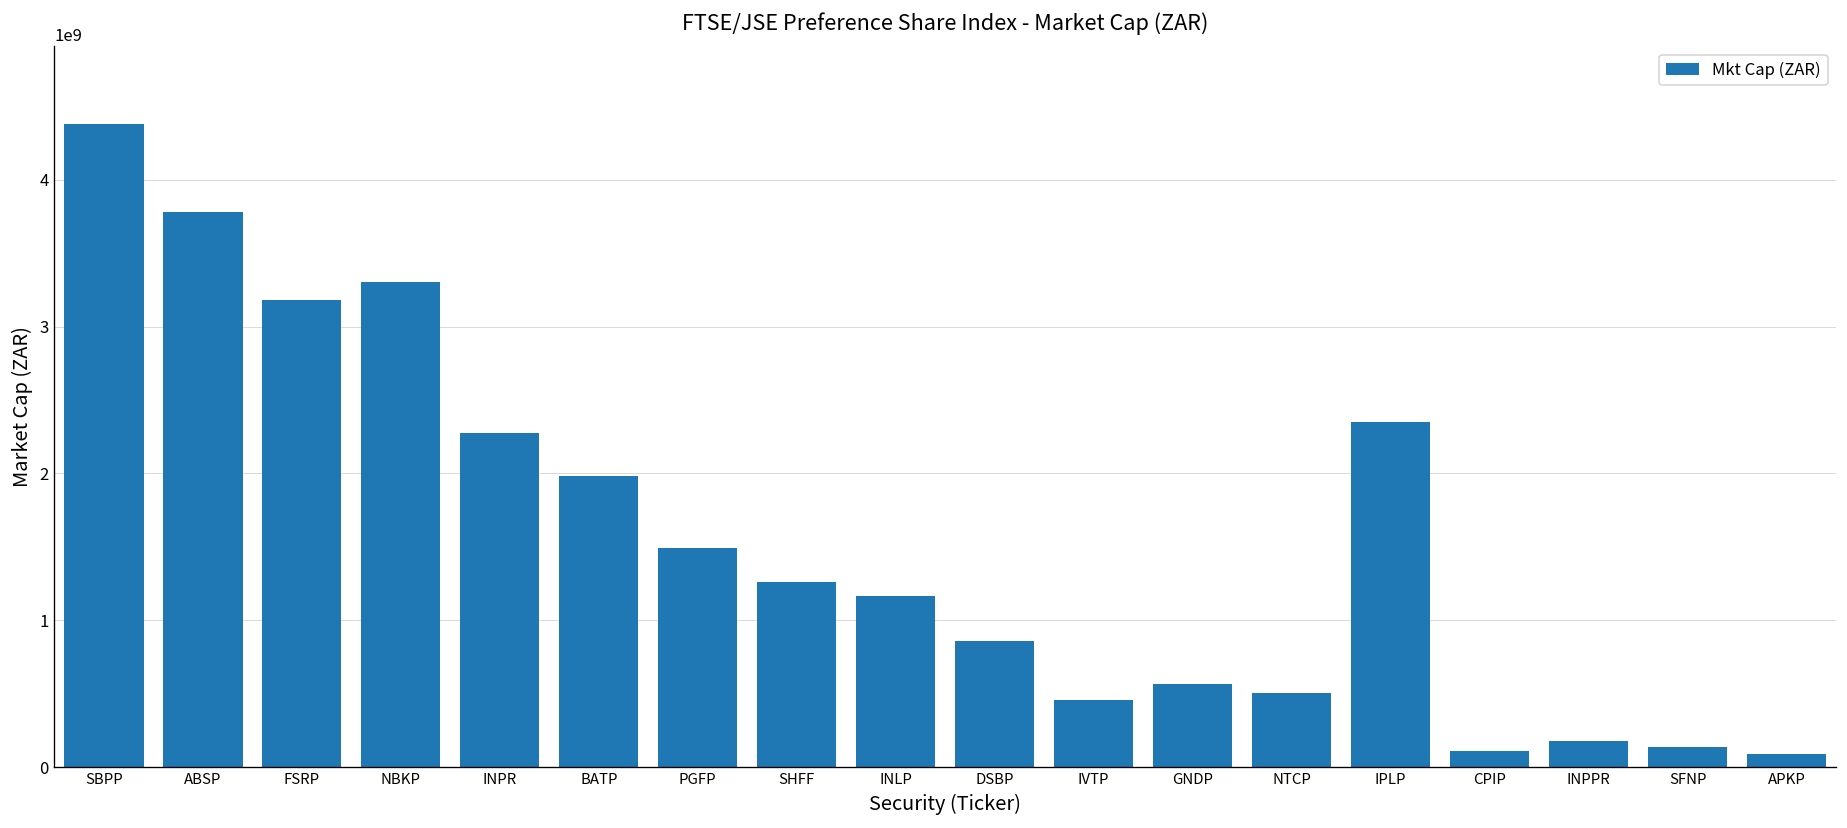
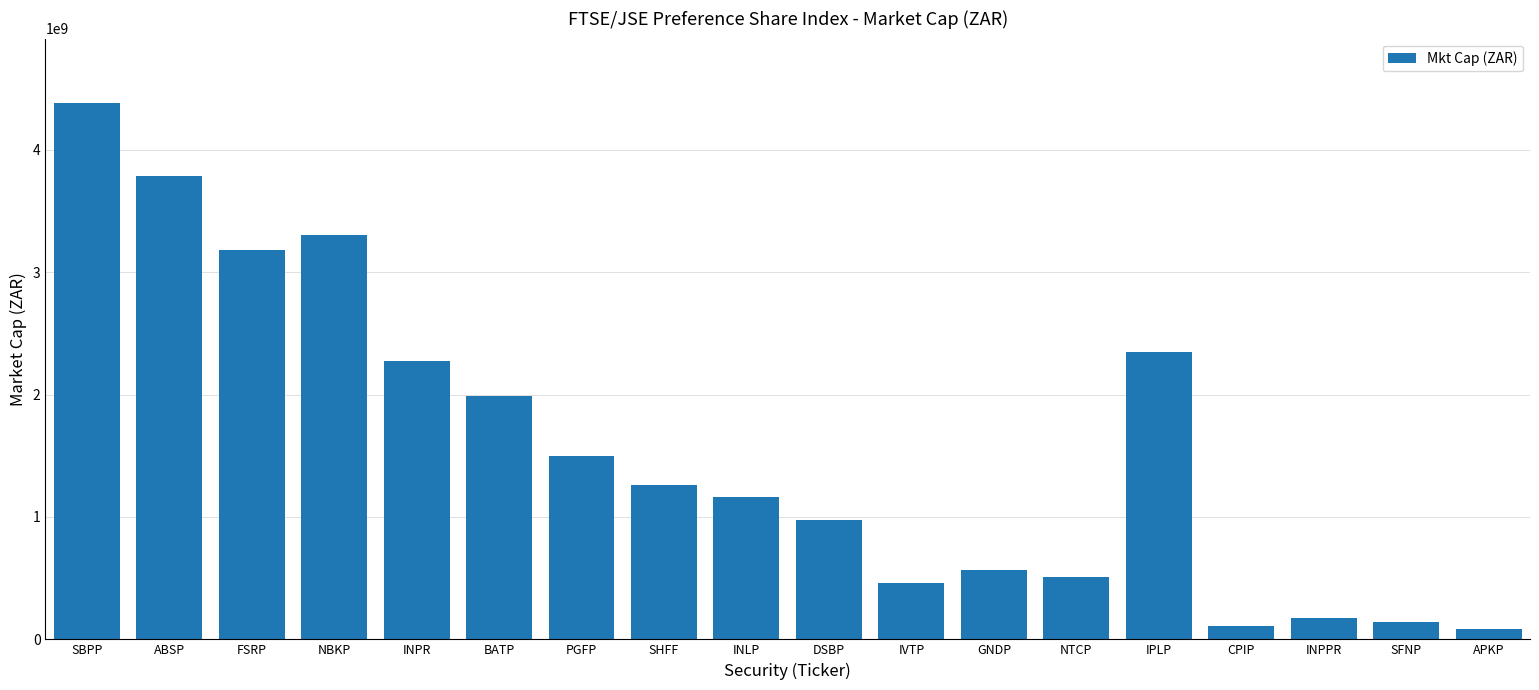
  {
    "SBPP": 4380000000,
    "ABSP": 3780000000,
    "FSRP": 3180000000,
    "NBKP": 3300000000,
    "INPR": 2270000000,
    "BATP": 1990000000,
    "PGFP": 1500000000,
    "SHFF": 1260000000,
    "INLP": 1160000000,
-   "DSBP": 860000000,
+   "DSBP": 980000000,
    "IVTP": 460000000,
    "GNDP": 570000000,
    "NTCP": 510000000,
    "IPLP": 2350000000,
    "CPIP": 110000000,
    "INPPR": 180000000,
    "SFNP": 140000000,
    "APKP": 90000000
  }
